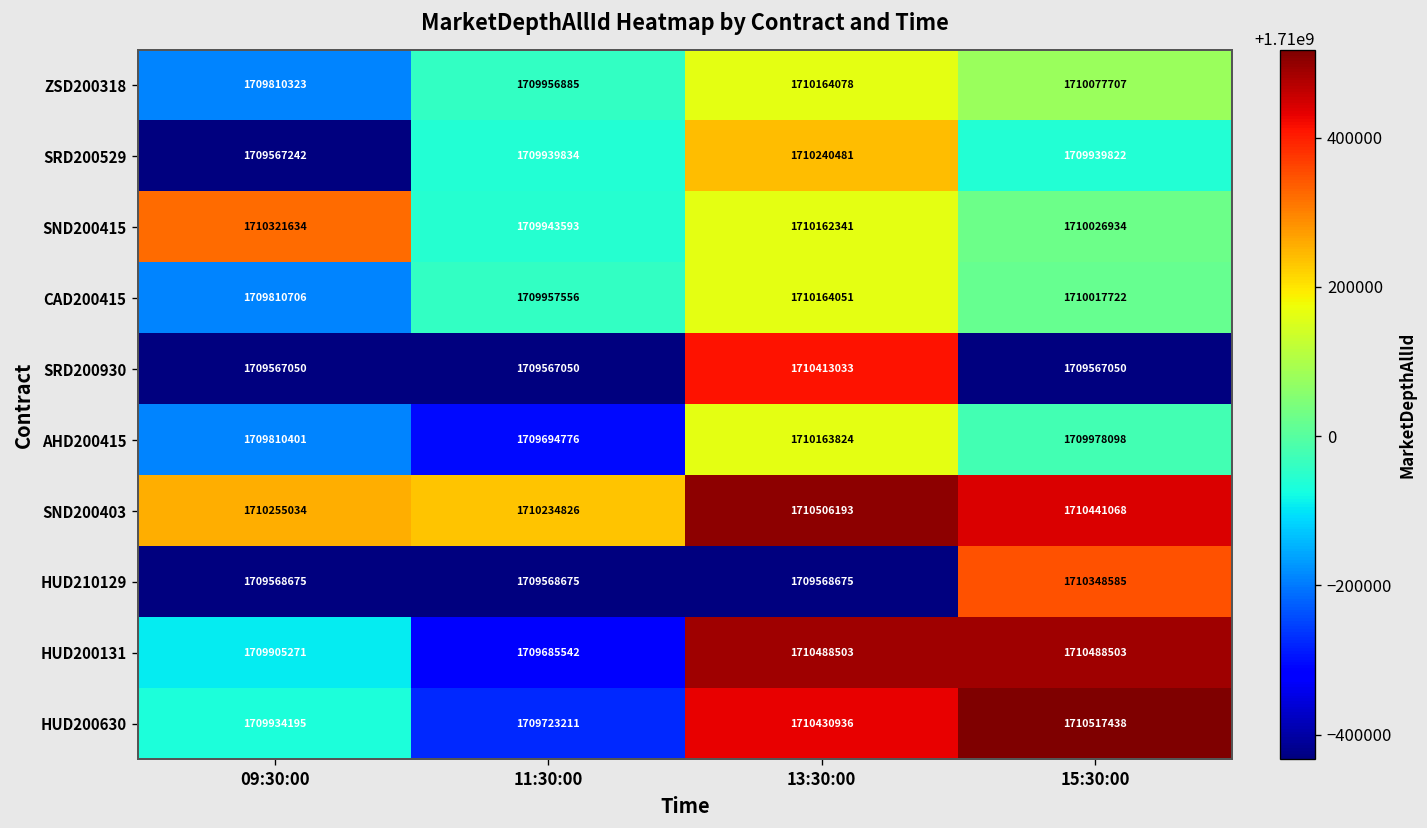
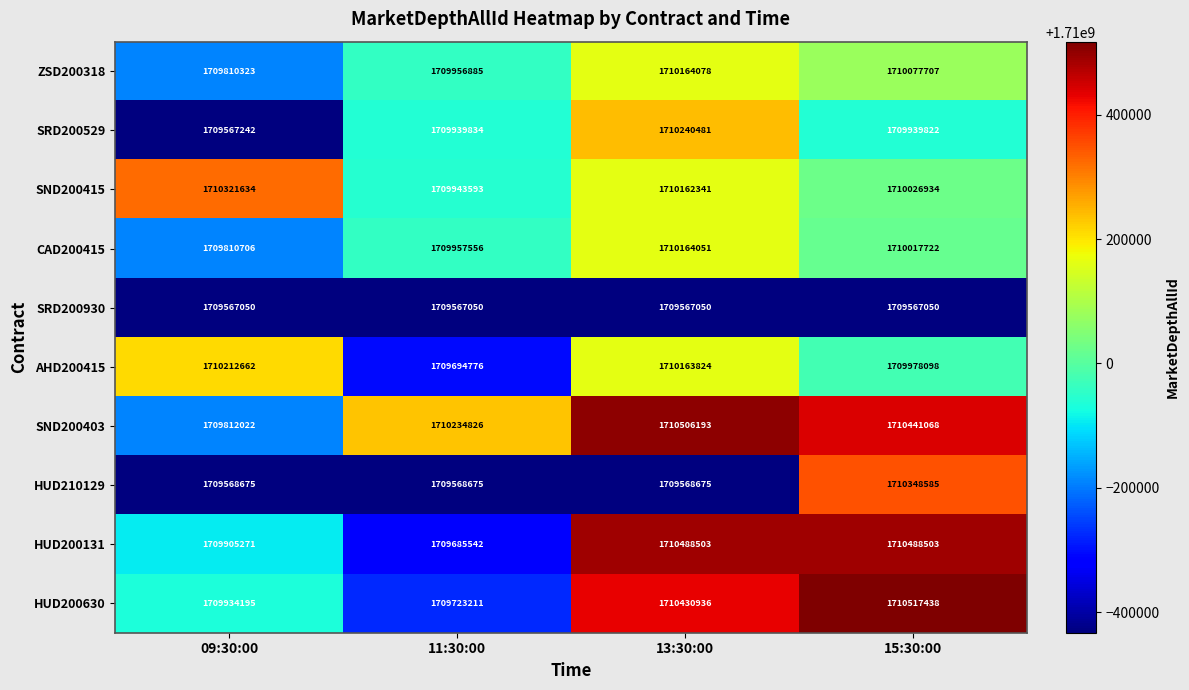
  {
    "ZSD200318": {
      "09:30:00": 1709810323,
      "11:30:00": 1709956885,
      "13:30:00": 1710164078,
      "15:30:00": 1710077707
    },
    "SRD200529": {
      "09:30:00": 1709567242,
      "11:30:00": 1709939834,
      "13:30:00": 1710240481,
      "15:30:00": 1709939822
    },
    "SND200415": {
      "09:30:00": 1710321634,
      "11:30:00": 1709943593,
      "13:30:00": 1710162341,
      "15:30:00": 1710026934
    },
    "CAD200415": {
      "09:30:00": 1709810706,
      "11:30:00": 1709957556,
      "13:30:00": 1710164051,
      "15:30:00": 1710017722
    },
    "SRD200930": {
      "09:30:00": 1709567050,
      "11:30:00": 1709567050,
-     "13:30:00": 1710413033,
+     "13:30:00": 1709567050,
      "15:30:00": 1709567050
    },
    "AHD200415": {
-     "09:30:00": 1709810401,
+     "09:30:00": 1710212662,
      "11:30:00": 1709694776,
      "13:30:00": 1710163824,
      "15:30:00": 1709978098
    },
    "SND200403": {
-     "09:30:00": 1710255034,
+     "09:30:00": 1709812022,
      "11:30:00": 1710234826,
      "13:30:00": 1710506193,
      "15:30:00": 1710441068
    },
    "HUD210129": {
      "09:30:00": 1709568675,
      "11:30:00": 1709568675,
      "13:30:00": 1709568675,
      "15:30:00": 1710348585
    },
    "HUD200131": {
      "09:30:00": 1709905271,
      "11:30:00": 1709685542,
      "13:30:00": 1710488503,
      "15:30:00": 1710488503
    },
    "HUD200630": {
      "09:30:00": 1709934195,
      "11:30:00": 1709723211,
      "13:30:00": 1710430936,
      "15:30:00": 1710517438
    }
  }
